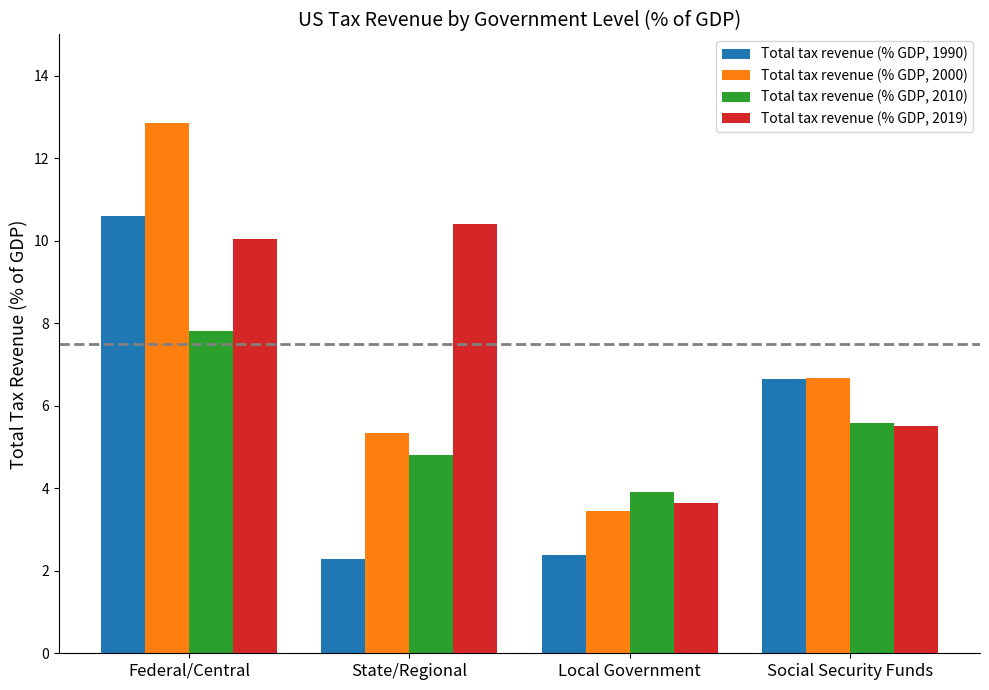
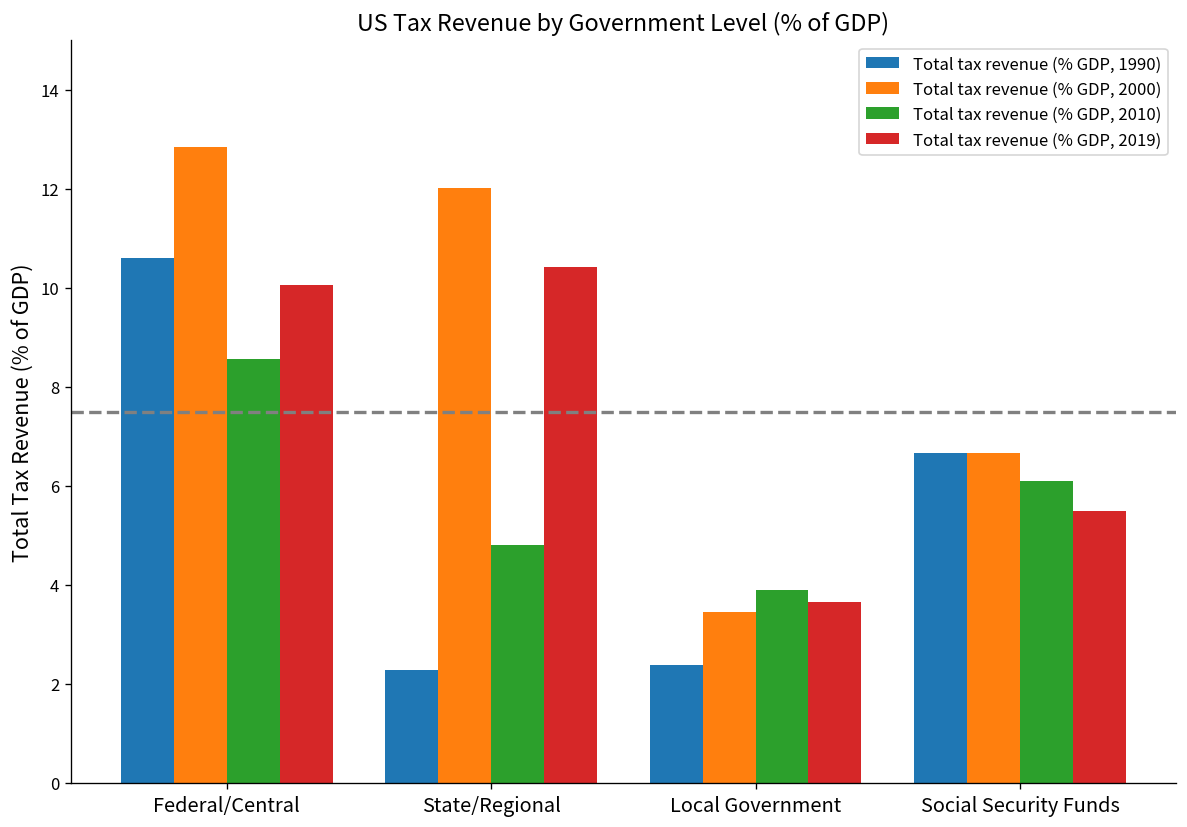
  {
    "Total tax revenue (% GDP, 1990)": {
      "Federal/Central": 10.6,
      "State/Regional": 2.3,
      "Local Government": 2.4,
      "Social Security Funds": 6.7
    },
    "Total tax revenue (% GDP, 2000)": {
      "Federal/Central": 12.8,
-     "State/Regional": 5.3,
+     "State/Regional": 12.0,
      "Local Government": 3.4,
      "Social Security Funds": 6.7
    },
    "Total tax revenue (% GDP, 2010)": {
-     "Federal/Central": 7.8,
+     "Federal/Central": 8.6,
      "State/Regional": 4.8,
      "Local Government": 3.9,
-     "Social Security Funds": 5.6
+     "Social Security Funds": 6.1
    },
    "Total tax revenue (% GDP, 2019)": {
      "Federal/Central": 10.0,
      "State/Regional": 10.4,
      "Local Government": 3.7,
      "Social Security Funds": 5.5
    }
  }
